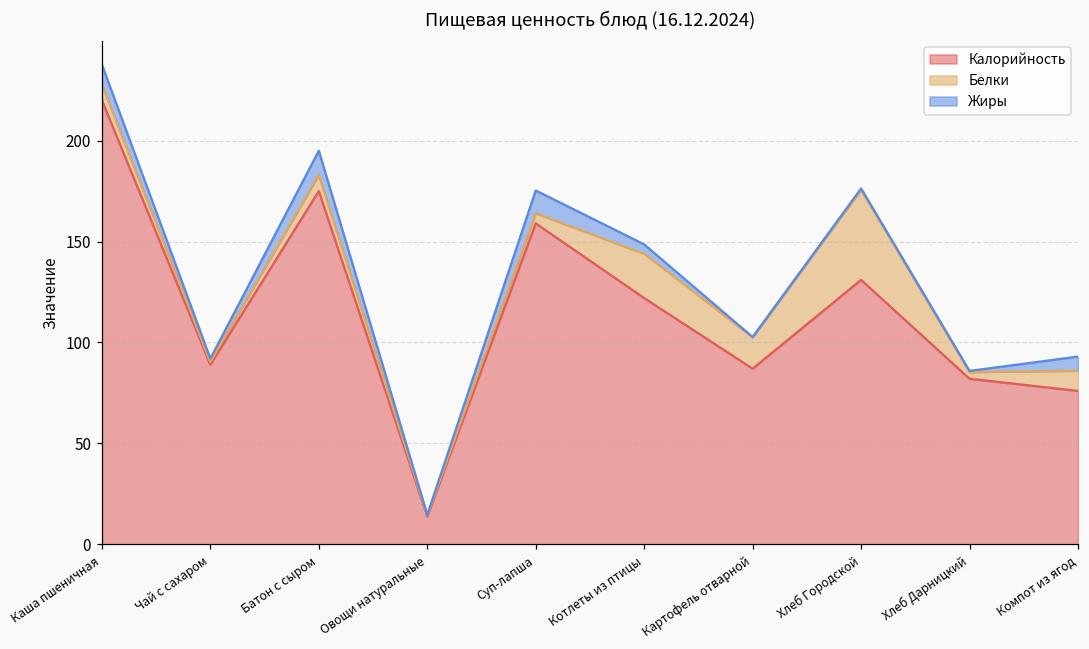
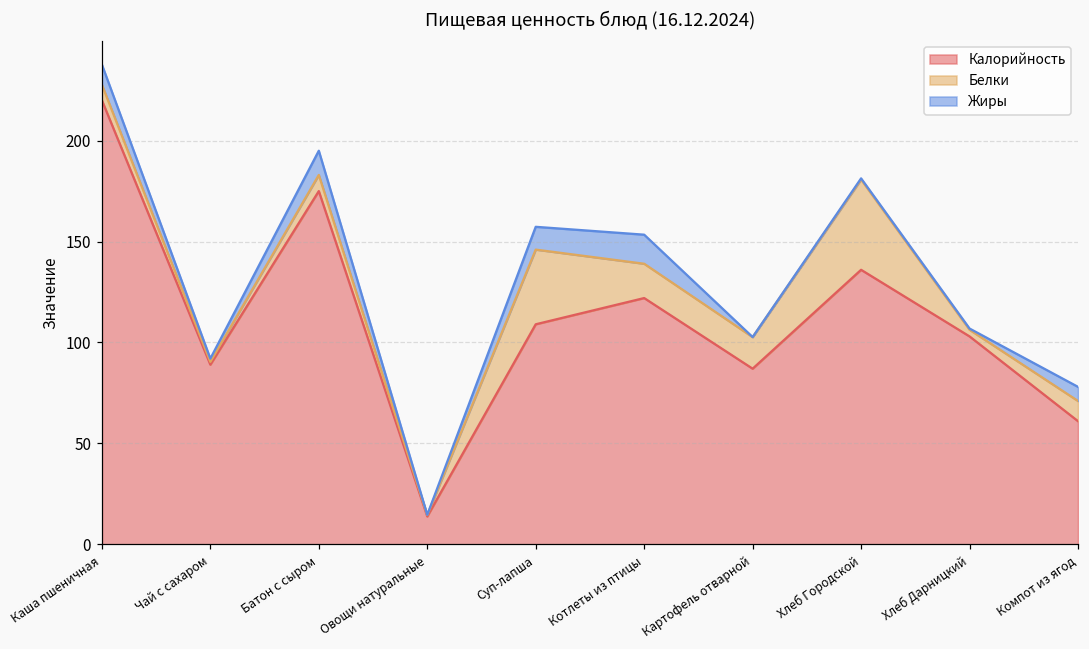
  {
    "Калорийность": {
      "Каша пшеничная": 220,
      "Чай с сахаром": 89,
      "Батон с сыром": 175,
-     "Суп-лапша": 159,
+     "Суп-лапша": 109,
      "Котлеты из птицы": 122,
      "Картофель отварной": 87,
-     "Хлеб Городской": 131,
-     "Хлеб Дарницкий": 82,
-     "Компот из ягод": 76
+     "Хлеб Городской": 136,
+     "Хлеб Дарницкий": 103,
+     "Компот из ягод": 61
    },
    "Белки": {
      "Каша пшеничная": 8,
      "Чай с сахаром": 1,
      "Батон с сыром": 8,
-     "Суп-лапша": 5,
-     "Котлеты из птицы": 22,
+     "Суп-лапша": 37,
+     "Котлеты из птицы": 17,
      "Компот из ягод": 10
    },
    "Жиры": {
      "Каша пшеничная": 10,
      "Чай с сахаром": 2,
      "Батон с сыром": 12,
      "Суп-лапша": 11,
-     "Котлеты из птицы": 5,
+     "Котлеты из птицы": 14,
      "Компот из ягод": 7
    }
  }
